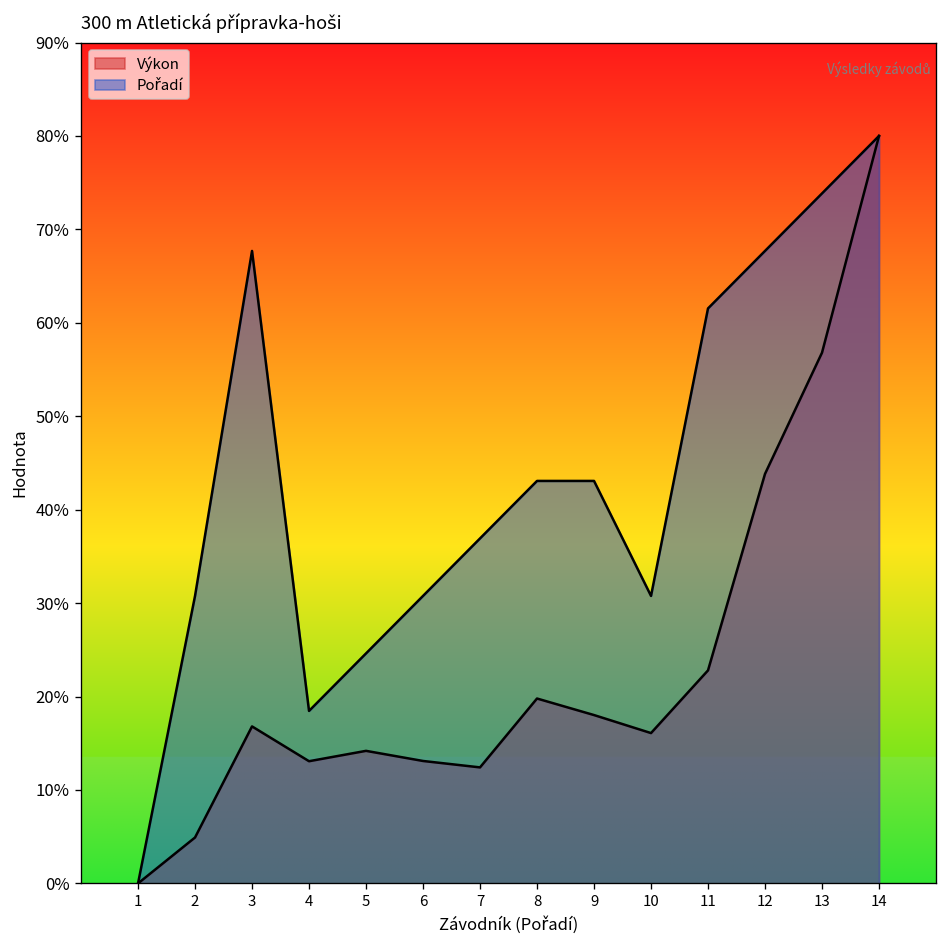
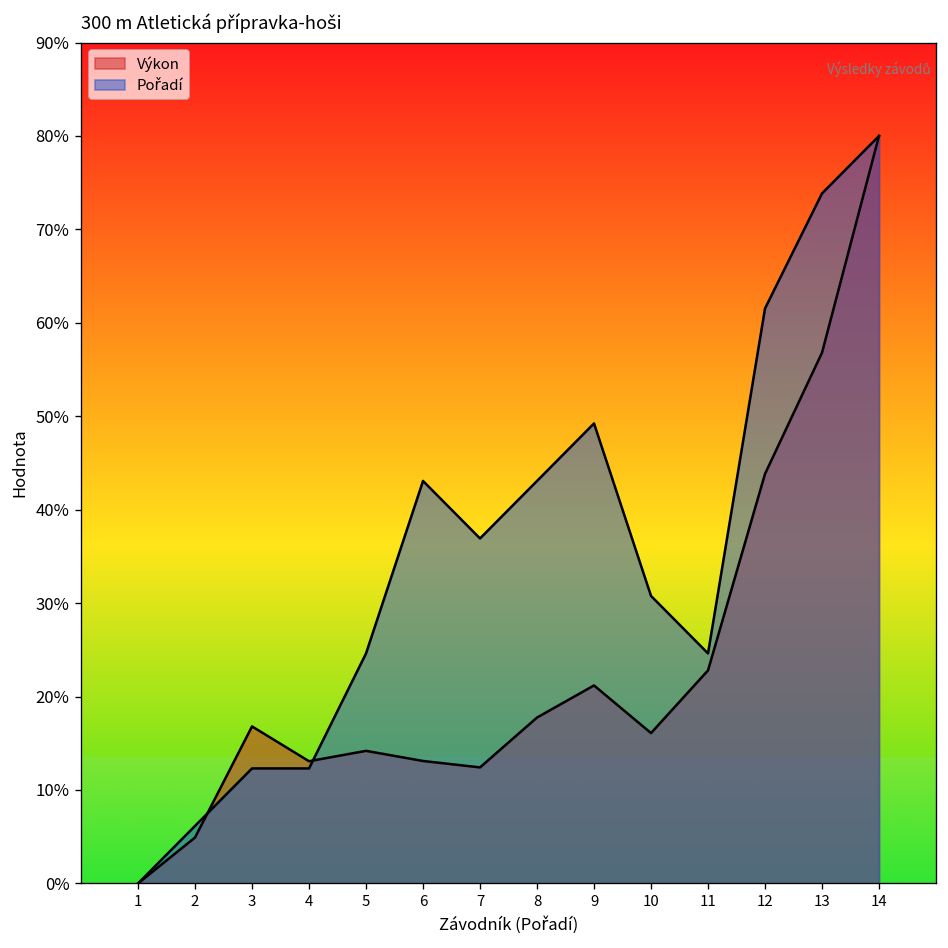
  {
    "Výkon": {
      "2": "5%",
      "3": "17%",
      "4": "13%",
      "5": "14%",
      "6": "13%",
      "7": "12%",
-     "8": "20%",
-     "9": "18%",
+     "8": "18%",
+     "9": "21%",
      "10": "16%",
      "11": "23%",
      "12": "44%",
      "13": "57%"
    },
    "Pořadí": {
-     "2": "31%",
-     "3": "68%",
-     "4": "18%",
+     "2": "6%",
+     "3": "12%",
+     "4": "12%",
      "5": "25%",
-     "6": "31%",
+     "6": "43%",
      "7": "37%",
      "8": "43%",
-     "9": "43%",
+     "9": "49%",
      "10": "31%",
-     "11": "62%",
-     "12": "68%",
+     "11": "25%",
+     "12": "62%",
      "13": "74%"
    }
  }
